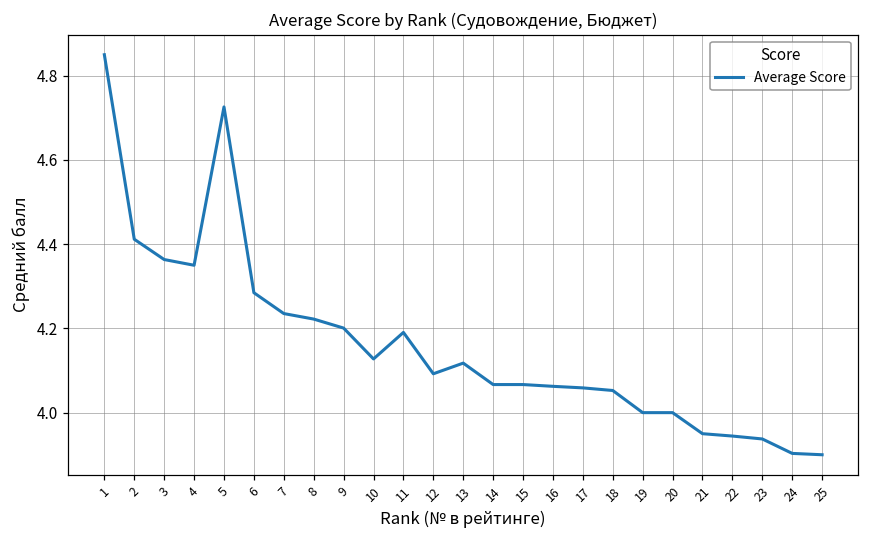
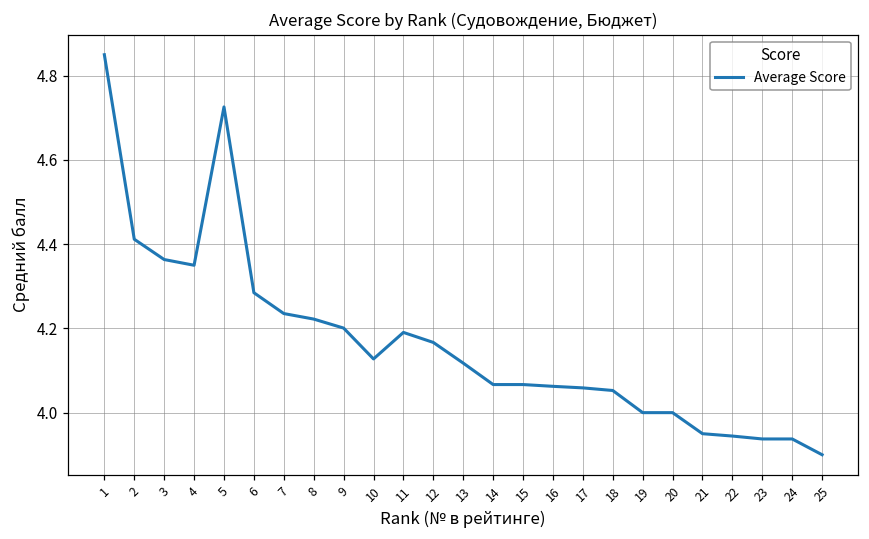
  {
    "1": 4.85,
    "2": 4.41,
    "3": 4.36,
    "4": 4.35,
    "5": 4.73,
    "6": 4.28,
    "7": 4.24,
    "8": 4.22,
    "9": 4.20,
    "10": 4.13,
    "11": 4.19,
-   "12": 4.09,
+   "12": 4.17,
    "13": 4.12,
    "14": 4.07,
    "15": 4.07,
    "16": 4.06,
    "17": 4.06,
    "18": 4.05,
    "19": 4.00,
    "20": 4.00,
    "21": 3.95,
    "22": 3.94,
    "23": 3.94,
-   "24": 3.90,
+   "24": 3.94,
    "25": 3.90
  }
